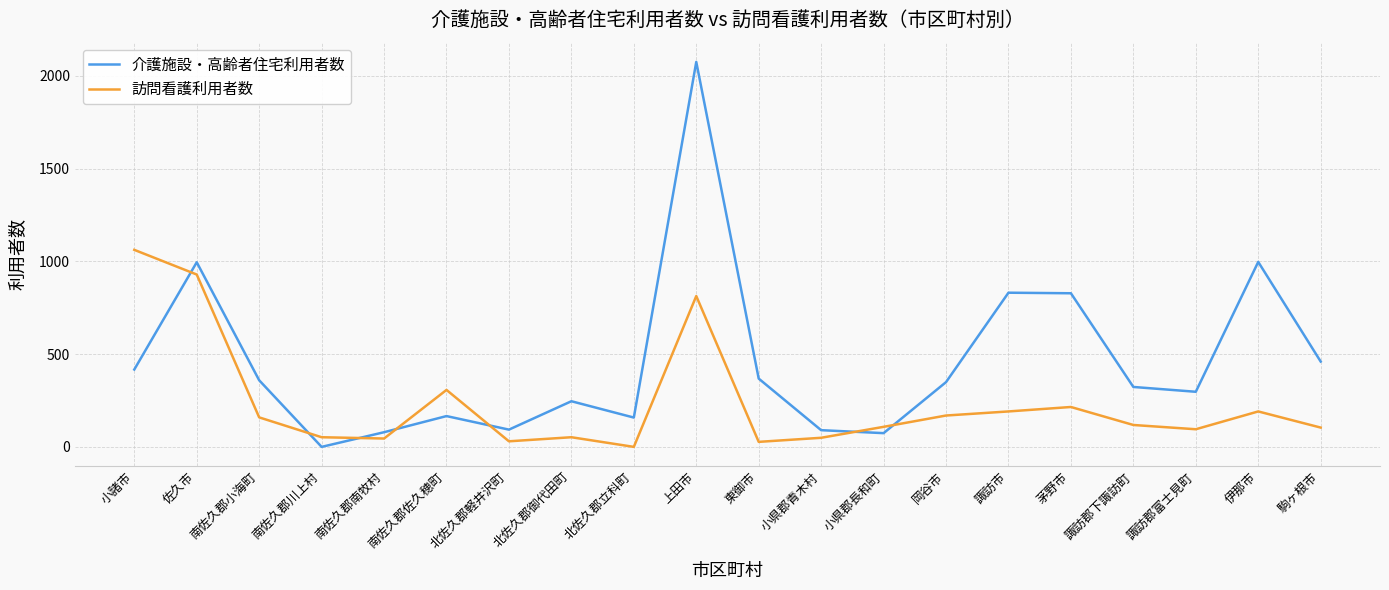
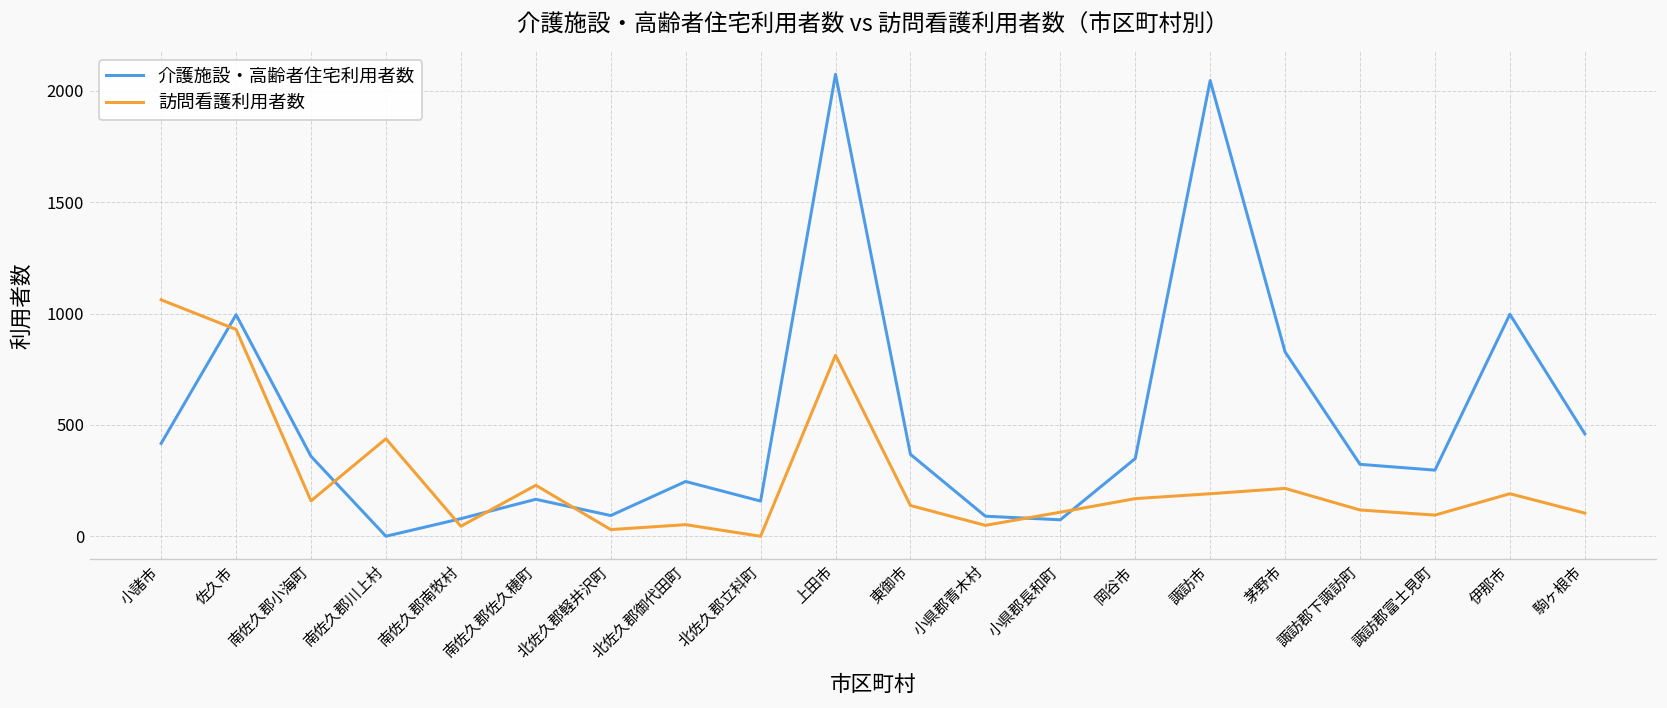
  {
    "介護施設・高齢者住宅利用者数": {
      "小諸市": 420,
      "佐久市": 1000,
      "南佐久郡小海町": 360,
      "南佐久郡川上村": 0,
      "南佐久郡南牧村": 80,
      "南佐久郡佐久穂町": 170,
      "北佐久郡軽井沢町": 90,
      "北佐久郡御代田町": 250,
      "北佐久郡立科町": 160,
      "上田市": 2080,
      "東御市": 370,
      "小県郡青木村": 90,
      "小県郡長和町": 70,
      "岡谷市": 350,
-     "諏訪市": 830,
+     "諏訪市": 2050,
      "茅野市": 830,
      "諏訪郡下諏訪町": 320,
      "諏訪郡富士見町": 300,
      "伊那市": 1000,
      "駒ヶ根市": 460
    },
    "訪問看護利用者数": {
      "小諸市": 1060,
      "佐久市": 930,
      "南佐久郡小海町": 160,
-     "南佐久郡川上村": 50,
+     "南佐久郡川上村": 440,
      "南佐久郡南牧村": 50,
-     "南佐久郡佐久穂町": 310,
+     "南佐久郡佐久穂町": 230,
      "北佐久郡軽井沢町": 30,
      "北佐久郡御代田町": 50,
      "北佐久郡立科町": 0,
      "上田市": 810,
-     "東御市": 30,
+     "東御市": 140,
      "小県郡青木村": 50,
      "小県郡長和町": 110,
      "岡谷市": 170,
      "諏訪市": 190,
      "茅野市": 220,
      "諏訪郡下諏訪町": 120,
      "諏訪郡富士見町": 100,
      "伊那市": 190,
      "駒ヶ根市": 100
    }
  }
